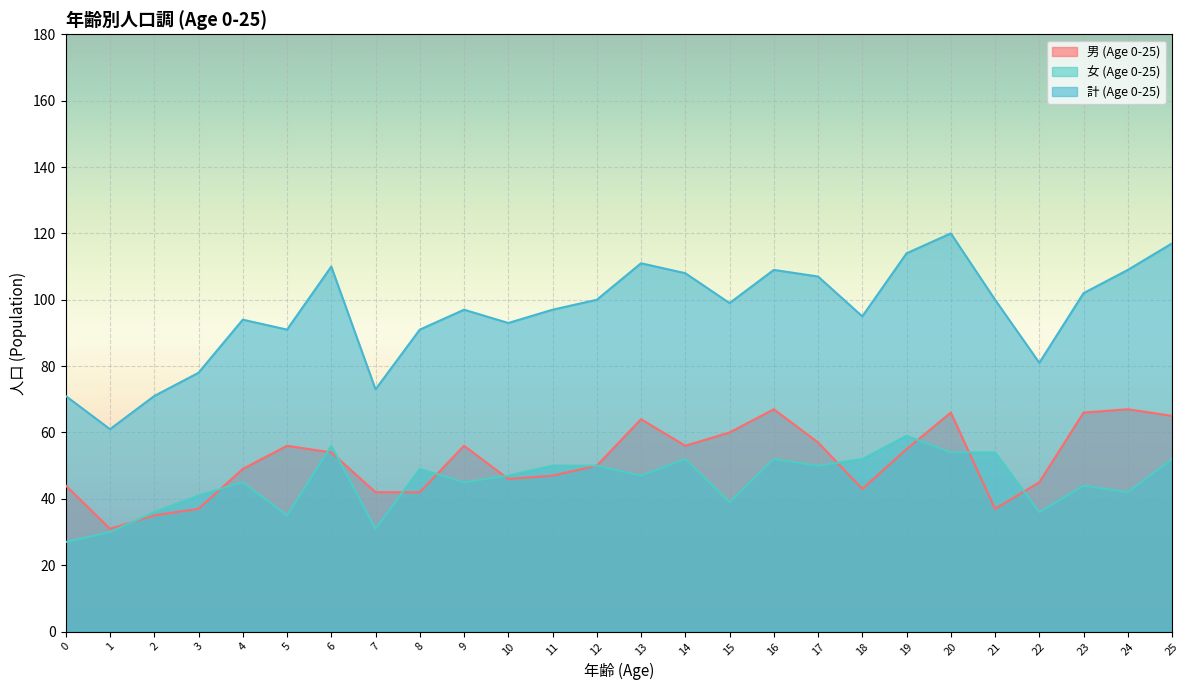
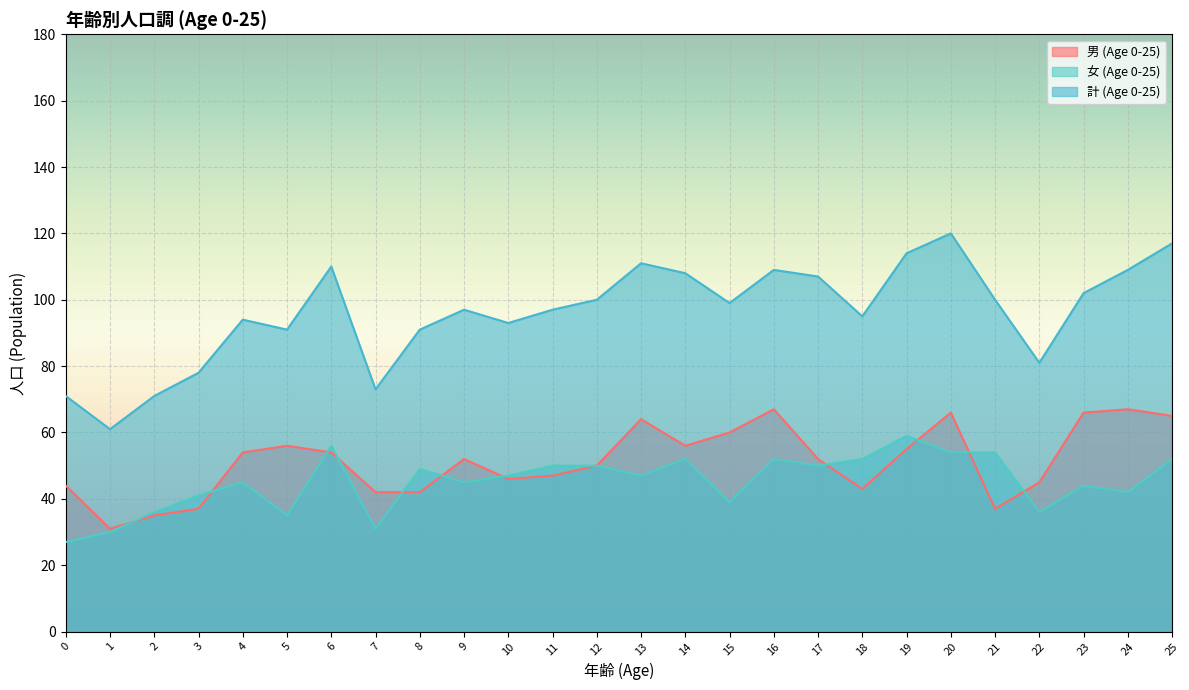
  {
    "男 (Age 0-25)": {
      "0": 44,
      "1": 31,
      "2": 35,
      "3": 37,
-     "4": 49,
+     "4": 54,
      "5": 56,
      "6": 54,
      "7": 42,
      "8": 42,
-     "9": 56,
+     "9": 52,
      "10": 46,
      "11": 47,
      "13": 64,
      "14": 56,
      "15": 60,
      "16": 67,
-     "17": 57,
+     "17": 52,
      "18": 43,
      "19": 55,
      "20": 66,
      "21": 37,
      "22": 45,
      "23": 66,
      "24": 67,
      "25": 65
    }
  }
